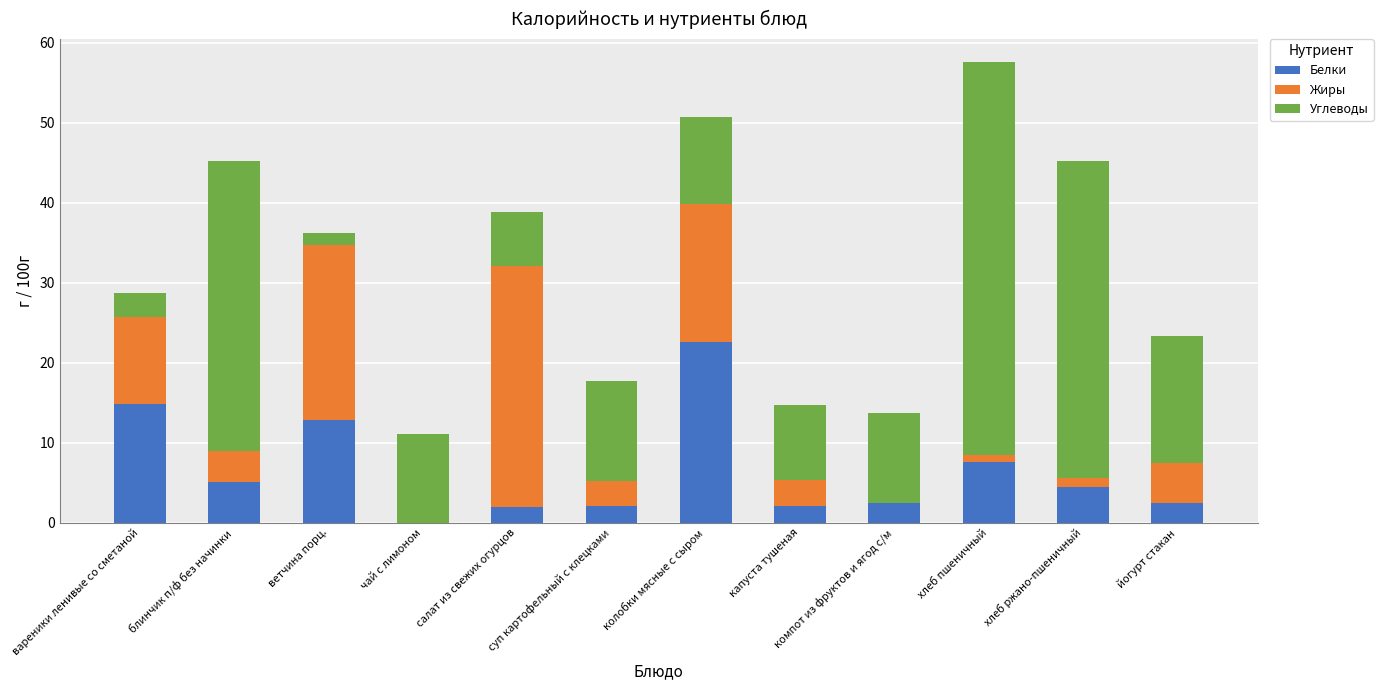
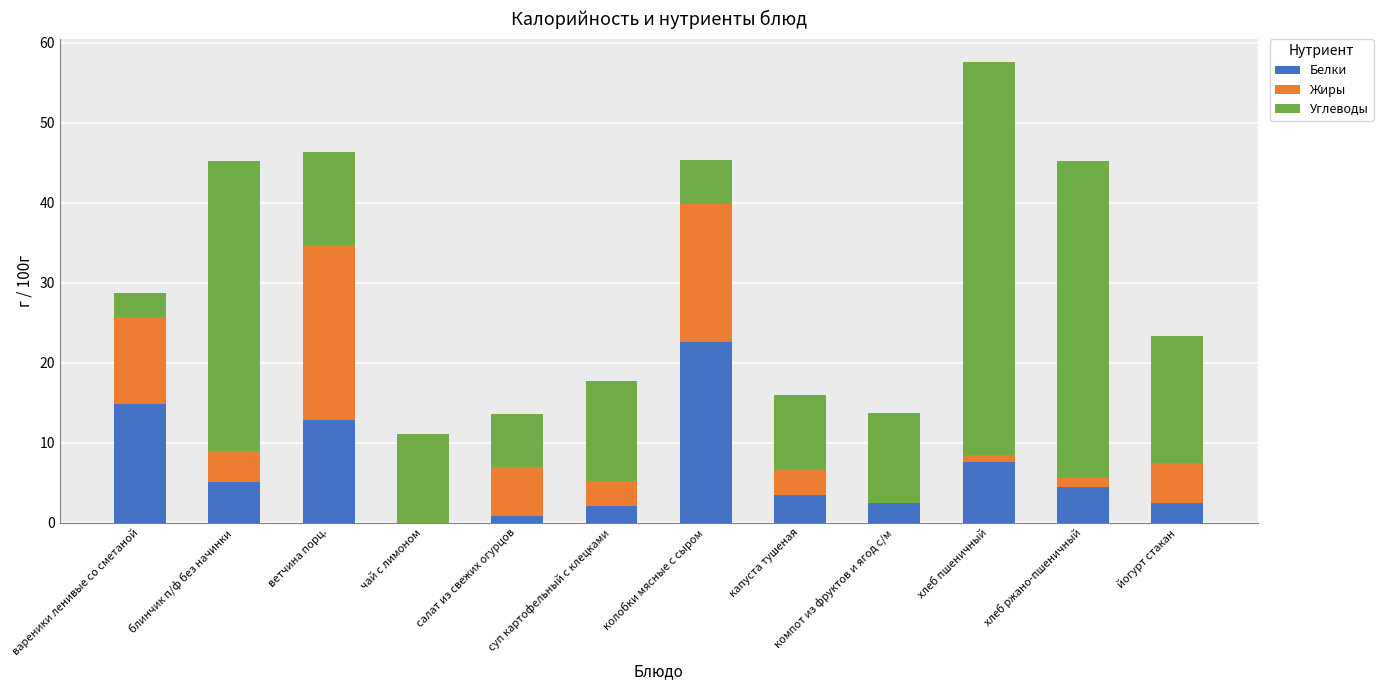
  {
    "Белки": {
      "вареники ленивые со сметаной": 15,
      "блинчик п/ф без начинки": 5,
      "ветчина порц.": 13,
      "чай с лимоном": 0,
-     "салат из свежих огурцов": 2,
+     "салат из свежих огурцов": 1,
      "суп картофельный с клецками": 2,
      "колобки мясные с сыром": 23,
-     "капуста тушеная": 2,
+     "капуста тушеная": 3,
      "компот из фруктов и ягод с/м": 3,
      "хлеб пшеничный": 8,
      "хлеб ржано-пшеничный": 4,
      "йогурт стакан": 2
    },
    "Жиры": {
      "вареники ленивые со сметаной": 11,
      "блинчик п/ф без начинки": 4,
      "ветчина порц.": 22,
      "чай с лимоном": 0,
-     "салат из свежих огурцов": 30,
+     "салат из свежих огурцов": 6,
      "суп картофельный с клецками": 3,
      "колобки мясные с сыром": 17,
      "капуста тушеная": 3,
      "компот из фруктов и ягод с/м": 0,
      "хлеб пшеничный": 1,
      "хлеб ржано-пшеничный": 1,
      "йогурт стакан": 5
    },
    "Углеводы": {
      "вареники ленивые со сметаной": 3,
      "блинчик п/ф без начинки": 36,
-     "ветчина порц.": 2,
+     "ветчина порц.": 12,
      "чай с лимоном": 11,
      "салат из свежих огурцов": 7,
      "суп картофельный с клецками": 13,
-     "колобки мясные с сыром": 11,
+     "колобки мясные с сыром": 6,
      "капуста тушеная": 9,
      "компот из фруктов и ягод с/м": 11,
      "хлеб пшеничный": 49,
      "хлеб ржано-пшеничный": 40,
      "йогурт стакан": 16
    }
  }
